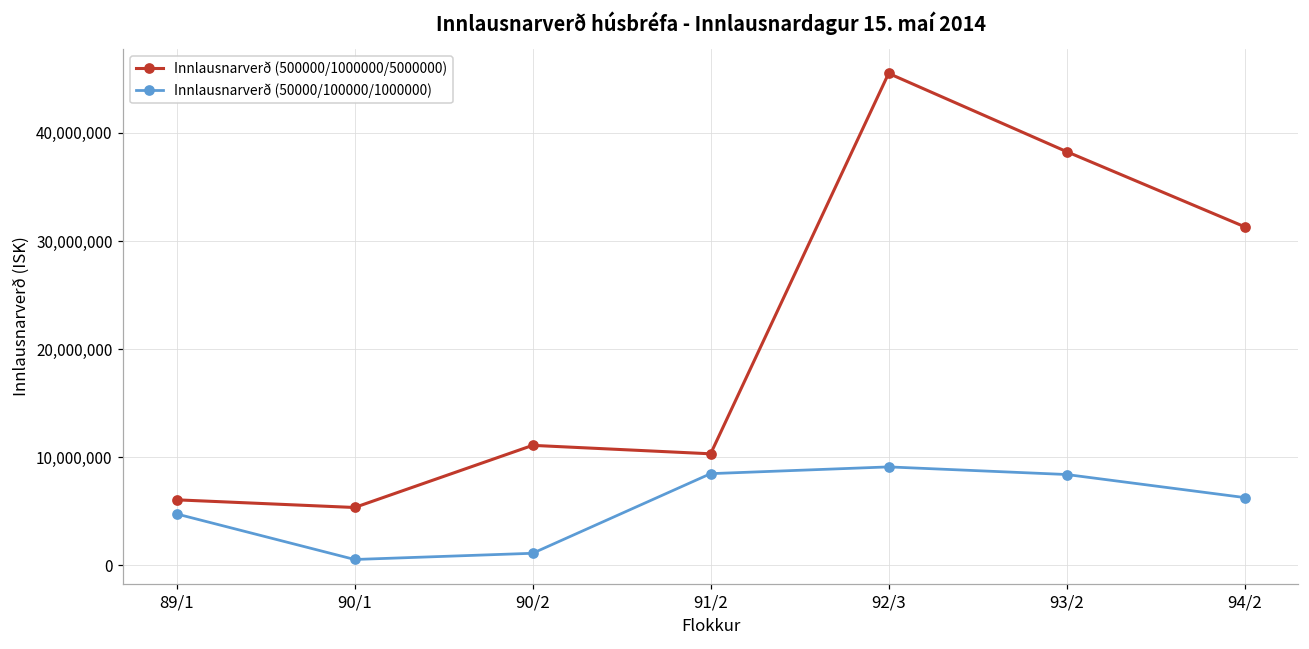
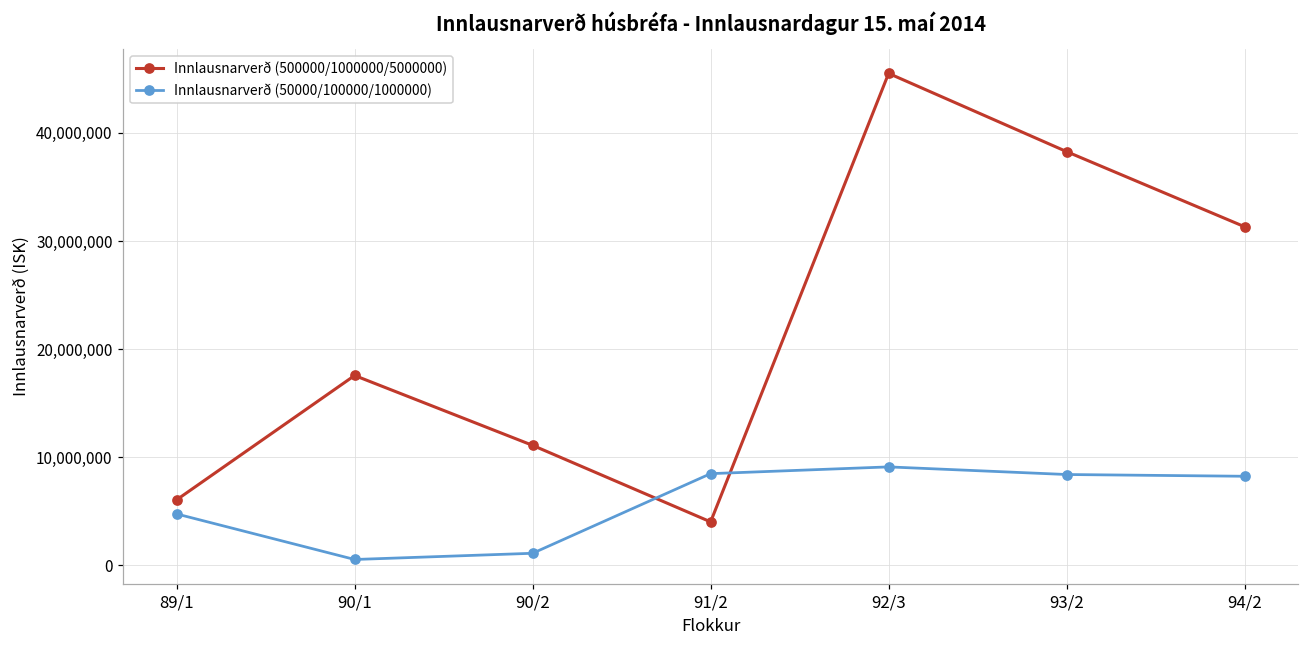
  {
    "Innlausnarverð (500000/1000000/5000000)": {
      "89/1": "6,000,000",
-     "90/1": "5,000,000",
+     "90/1": "18,000,000",
      "90/2": "11,000,000",
-     "91/2": "10,000,000",
+     "91/2": "4,000,000",
      "92/3": "46,000,000",
      "93/2": "38,000,000",
      "94/2": "31,000,000"
    },
    "Innlausnarverð (50000/100000/1000000)": {
      "89/1": "5,000,000",
      "90/1": "1,000,000",
      "90/2": "1,000,000",
      "91/2": "8,000,000",
      "92/3": "9,000,000",
      "93/2": "8,000,000",
-     "94/2": "6,000,000"
+     "94/2": "8,000,000"
    }
  }
